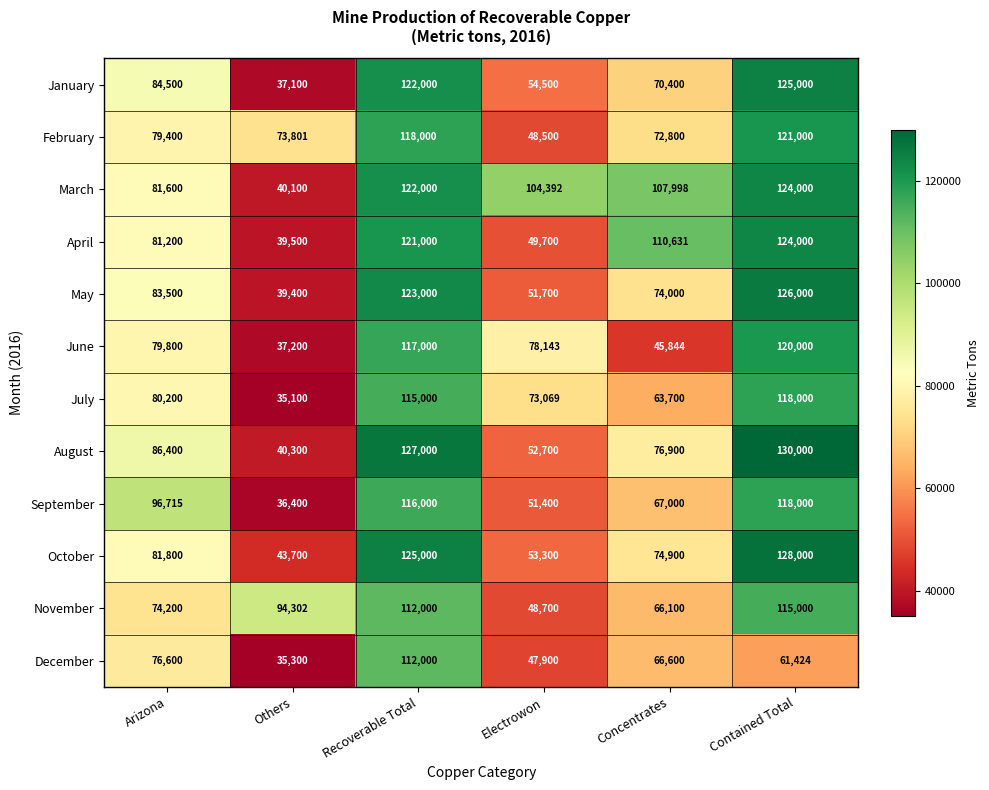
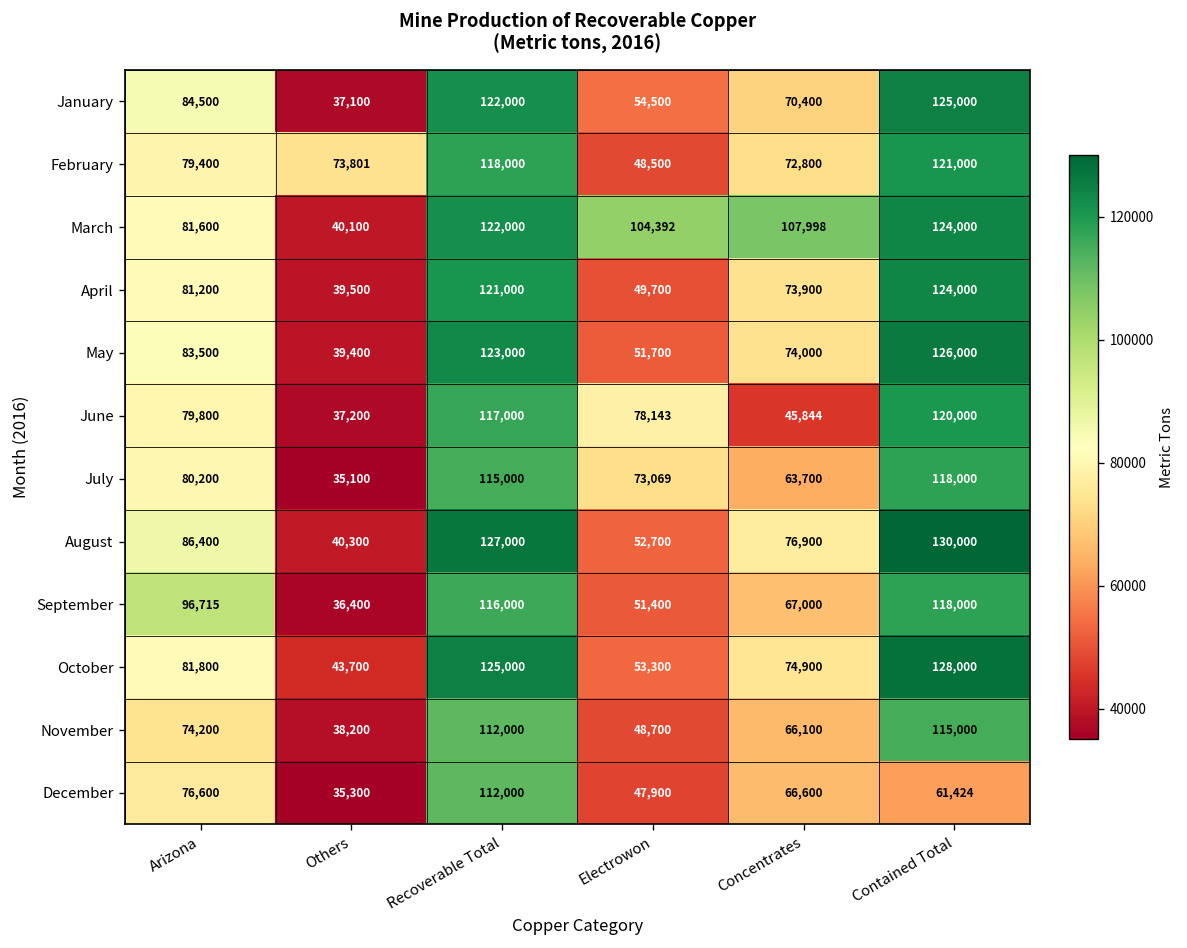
  {
    "January": {
      "Arizona": "84,500",
      "Others": "37,100",
      "Recoverable Total": "122,000",
      "Electrowon": "54,500",
      "Concentrates": "70,400",
      "Contained Total": "125,000"
    },
    "February": {
      "Arizona": "79,400",
      "Others": "73,801",
      "Recoverable Total": "118,000",
      "Electrowon": "48,500",
      "Concentrates": "72,800",
      "Contained Total": "121,000"
    },
    "March": {
      "Arizona": "81,600",
      "Others": "40,100",
      "Recoverable Total": "122,000",
      "Electrowon": "104,392",
      "Concentrates": "107,998",
      "Contained Total": "124,000"
    },
    "April": {
      "Arizona": "81,200",
      "Others": "39,500",
      "Recoverable Total": "121,000",
      "Electrowon": "49,700",
-     "Concentrates": "110,631",
+     "Concentrates": "73,900",
      "Contained Total": "124,000"
    },
    "May": {
      "Arizona": "83,500",
      "Others": "39,400",
      "Recoverable Total": "123,000",
      "Electrowon": "51,700",
      "Concentrates": "74,000",
      "Contained Total": "126,000"
    },
    "June": {
      "Arizona": "79,800",
      "Others": "37,200",
      "Recoverable Total": "117,000",
      "Electrowon": "78,143",
      "Concentrates": "45,844",
      "Contained Total": "120,000"
    },
    "July": {
      "Arizona": "80,200",
      "Others": "35,100",
      "Recoverable Total": "115,000",
      "Electrowon": "73,069",
      "Concentrates": "63,700",
      "Contained Total": "118,000"
    },
    "August": {
      "Arizona": "86,400",
      "Others": "40,300",
      "Recoverable Total": "127,000",
      "Electrowon": "52,700",
      "Concentrates": "76,900",
      "Contained Total": "130,000"
    },
    "September": {
      "Arizona": "96,715",
      "Others": "36,400",
      "Recoverable Total": "116,000",
      "Electrowon": "51,400",
      "Concentrates": "67,000",
      "Contained Total": "118,000"
    },
    "October": {
      "Arizona": "81,800",
      "Others": "43,700",
      "Recoverable Total": "125,000",
      "Electrowon": "53,300",
      "Concentrates": "74,900",
      "Contained Total": "128,000"
    },
    "November": {
      "Arizona": "74,200",
-     "Others": "94,302",
+     "Others": "38,200",
      "Recoverable Total": "112,000",
      "Electrowon": "48,700",
      "Concentrates": "66,100",
      "Contained Total": "115,000"
    },
    "December": {
      "Arizona": "76,600",
      "Others": "35,300",
      "Recoverable Total": "112,000",
      "Electrowon": "47,900",
      "Concentrates": "66,600",
      "Contained Total": "61,424"
    }
  }
